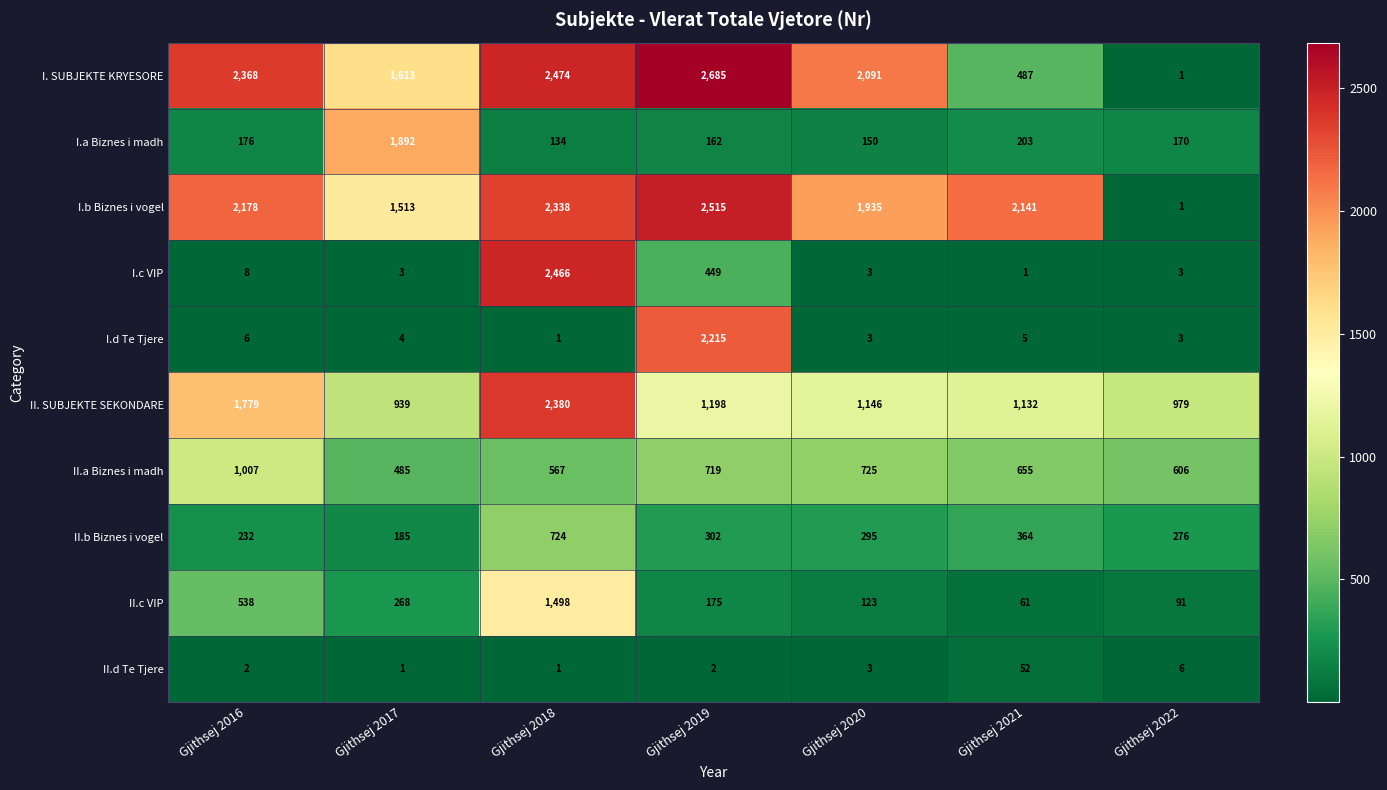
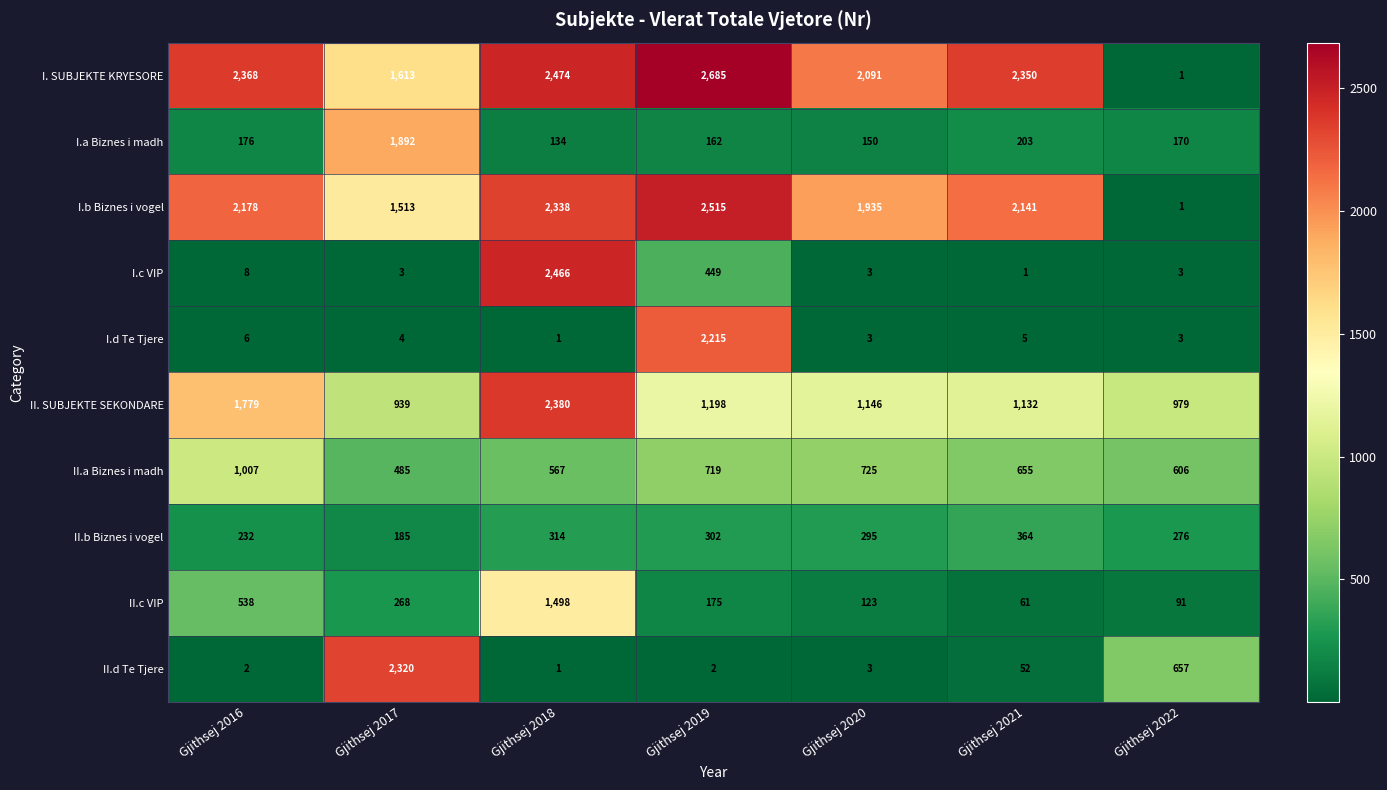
  {
    "I. SUBJEKTE KRYESORE": {
      "Gjithsej 2016": "2,368",
      "Gjithsej 2017": "1,613",
      "Gjithsej 2018": "2,474",
      "Gjithsej 2019": "2,685",
      "Gjithsej 2020": "2,091",
-     "Gjithsej 2021": "487",
+     "Gjithsej 2021": "2,350",
      "Gjithsej 2022": "1"
    },
    "I.a Biznes i madh": {
      "Gjithsej 2016": "176",
      "Gjithsej 2017": "1,892",
      "Gjithsej 2018": "134",
      "Gjithsej 2019": "162",
      "Gjithsej 2020": "150",
      "Gjithsej 2021": "203",
      "Gjithsej 2022": "170"
    },
    "I.b Biznes i vogel": {
      "Gjithsej 2016": "2,178",
      "Gjithsej 2017": "1,513",
      "Gjithsej 2018": "2,338",
      "Gjithsej 2019": "2,515",
      "Gjithsej 2020": "1,935",
      "Gjithsej 2021": "2,141",
      "Gjithsej 2022": "1"
    },
    "I.c VIP": {
      "Gjithsej 2016": "8",
      "Gjithsej 2017": "3",
      "Gjithsej 2018": "2,466",
      "Gjithsej 2019": "449",
      "Gjithsej 2020": "3",
      "Gjithsej 2021": "1",
      "Gjithsej 2022": "3"
    },
    "I.d Te Tjere": {
      "Gjithsej 2016": "6",
      "Gjithsej 2017": "4",
      "Gjithsej 2018": "1",
      "Gjithsej 2019": "2,215",
      "Gjithsej 2020": "3",
      "Gjithsej 2021": "5",
      "Gjithsej 2022": "3"
    },
    "II. SUBJEKTE SEKONDARE": {
      "Gjithsej 2016": "1,779",
      "Gjithsej 2017": "939",
      "Gjithsej 2018": "2,380",
      "Gjithsej 2019": "1,198",
      "Gjithsej 2020": "1,146",
      "Gjithsej 2021": "1,132",
      "Gjithsej 2022": "979"
    },
    "II.a Biznes i madh": {
      "Gjithsej 2016": "1,007",
      "Gjithsej 2017": "485",
      "Gjithsej 2018": "567",
      "Gjithsej 2019": "719",
      "Gjithsej 2020": "725",
      "Gjithsej 2021": "655",
      "Gjithsej 2022": "606"
    },
    "II.b Biznes i vogel": {
      "Gjithsej 2016": "232",
      "Gjithsej 2017": "185",
-     "Gjithsej 2018": "724",
+     "Gjithsej 2018": "314",
      "Gjithsej 2019": "302",
      "Gjithsej 2020": "295",
      "Gjithsej 2021": "364",
      "Gjithsej 2022": "276"
    },
    "II.c VIP": {
      "Gjithsej 2016": "538",
      "Gjithsej 2017": "268",
      "Gjithsej 2018": "1,498",
      "Gjithsej 2019": "175",
      "Gjithsej 2020": "123",
      "Gjithsej 2021": "61",
      "Gjithsej 2022": "91"
    },
    "II.d Te Tjere": {
      "Gjithsej 2016": "2",
-     "Gjithsej 2017": "1",
+     "Gjithsej 2017": "2,320",
      "Gjithsej 2018": "1",
      "Gjithsej 2019": "2",
      "Gjithsej 2020": "3",
      "Gjithsej 2021": "52",
-     "Gjithsej 2022": "6"
+     "Gjithsej 2022": "657"
    }
  }
